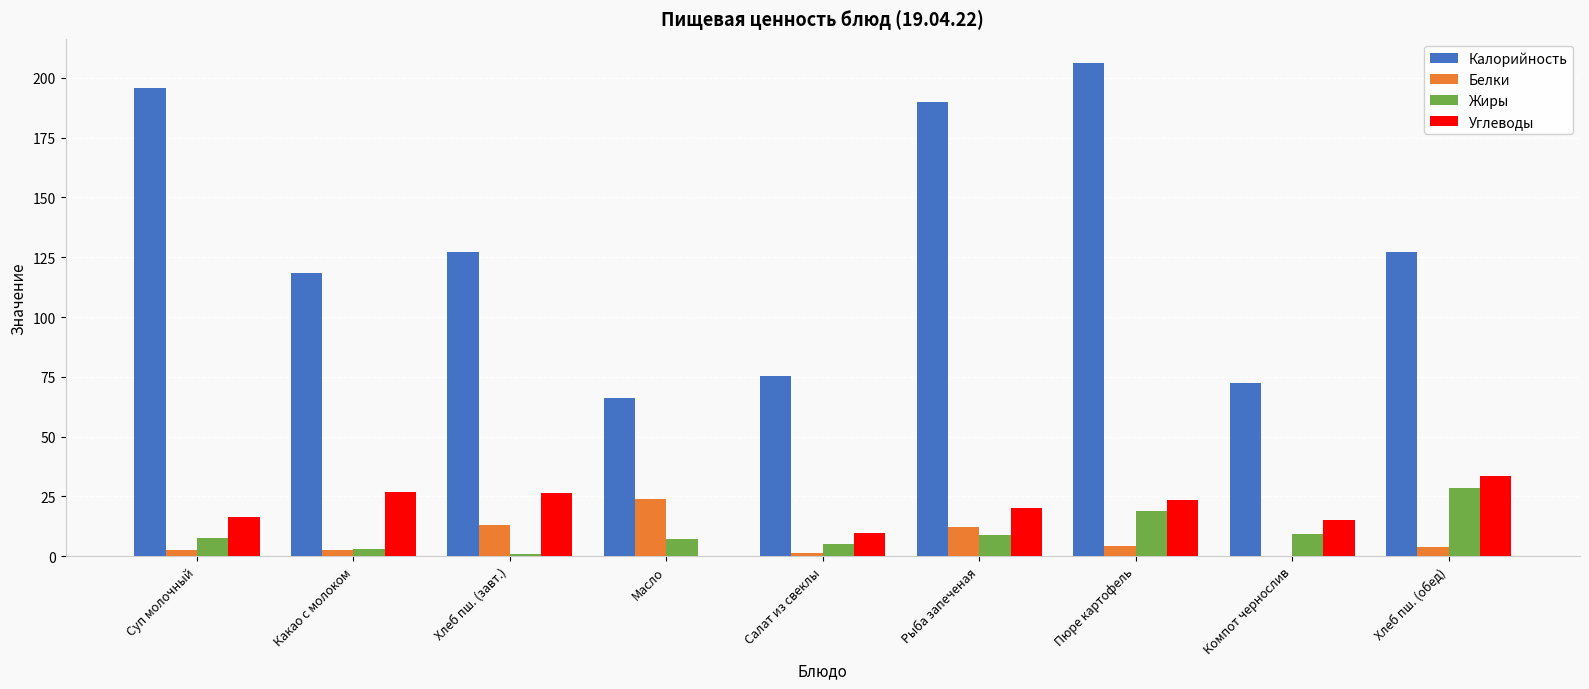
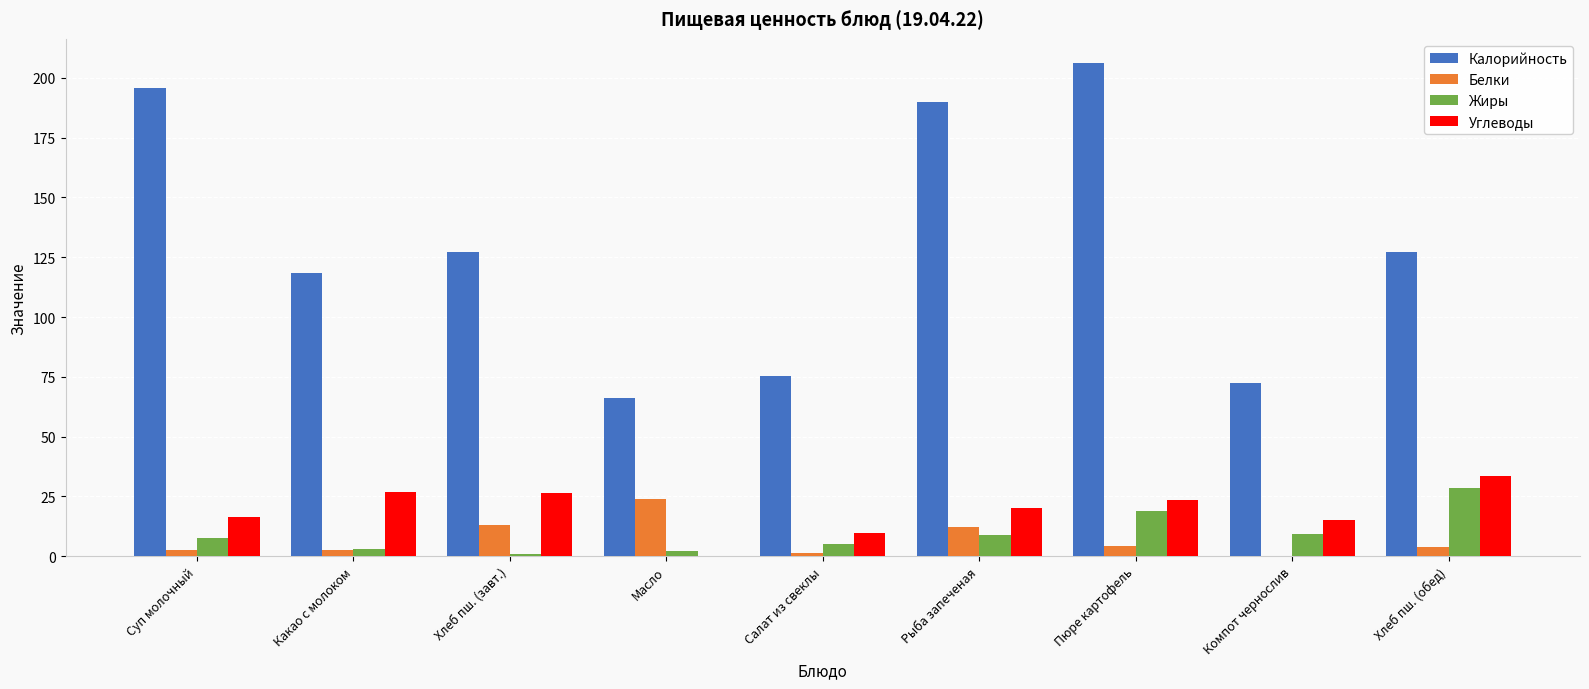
  {
    "Калорийность": {
      "Суп молочный": 196,
      "Какао с молоком": 119,
      "Хлеб пш. (завт.)": 127,
      "Масло": 66,
      "Салат из свеклы": 75,
      "Рыба запеченая": 190,
      "Пюре картофель": 206,
      "Компот чернослив": 72,
      "Хлеб пш. (обед)": 127
    },
    "Белки": {
      "Суп молочный": 3,
      "Какао с молоком": 3,
      "Хлеб пш. (завт.)": 13,
      "Масло": 24,
      "Салат из свеклы": 1,
      "Рыба запеченая": 12,
      "Пюре картофель": 4,
      "Хлеб пш. (обед)": 4
    },
    "Жиры": {
      "Суп молочный": 8,
      "Какао с молоком": 3,
      "Хлеб пш. (завт.)": 1,
-     "Масло": 7,
+     "Масло": 2,
      "Салат из свеклы": 5,
      "Рыба запеченая": 9,
      "Пюре картофель": 19,
      "Компот чернослив": 9,
      "Хлеб пш. (обед)": 29
    },
    "Углеводы": {
      "Суп молочный": 16,
      "Какао с молоком": 27,
      "Хлеб пш. (завт.)": 27,
      "Салат из свеклы": 10,
      "Рыба запеченая": 20,
      "Пюре картофель": 23,
      "Компот чернослив": 15,
      "Хлеб пш. (обед)": 33
    }
  }
